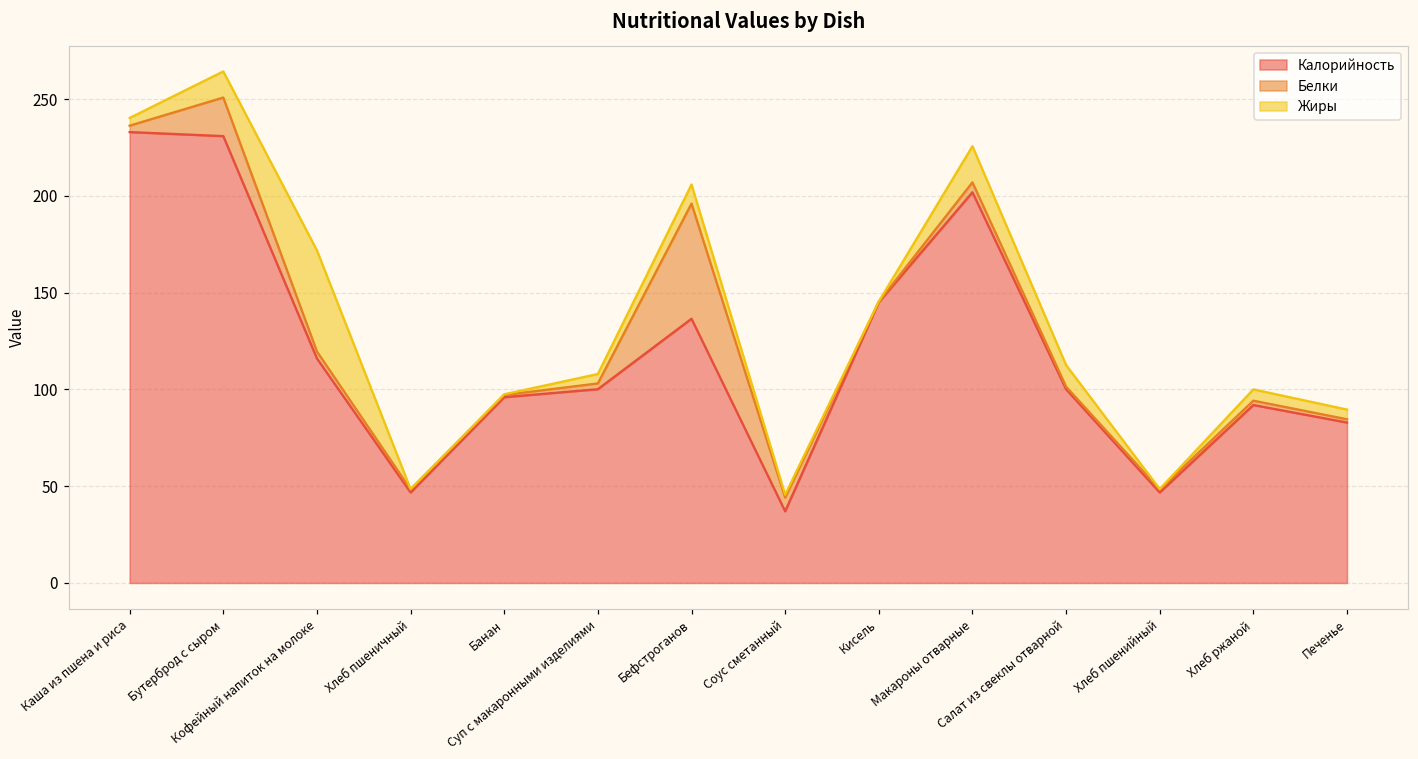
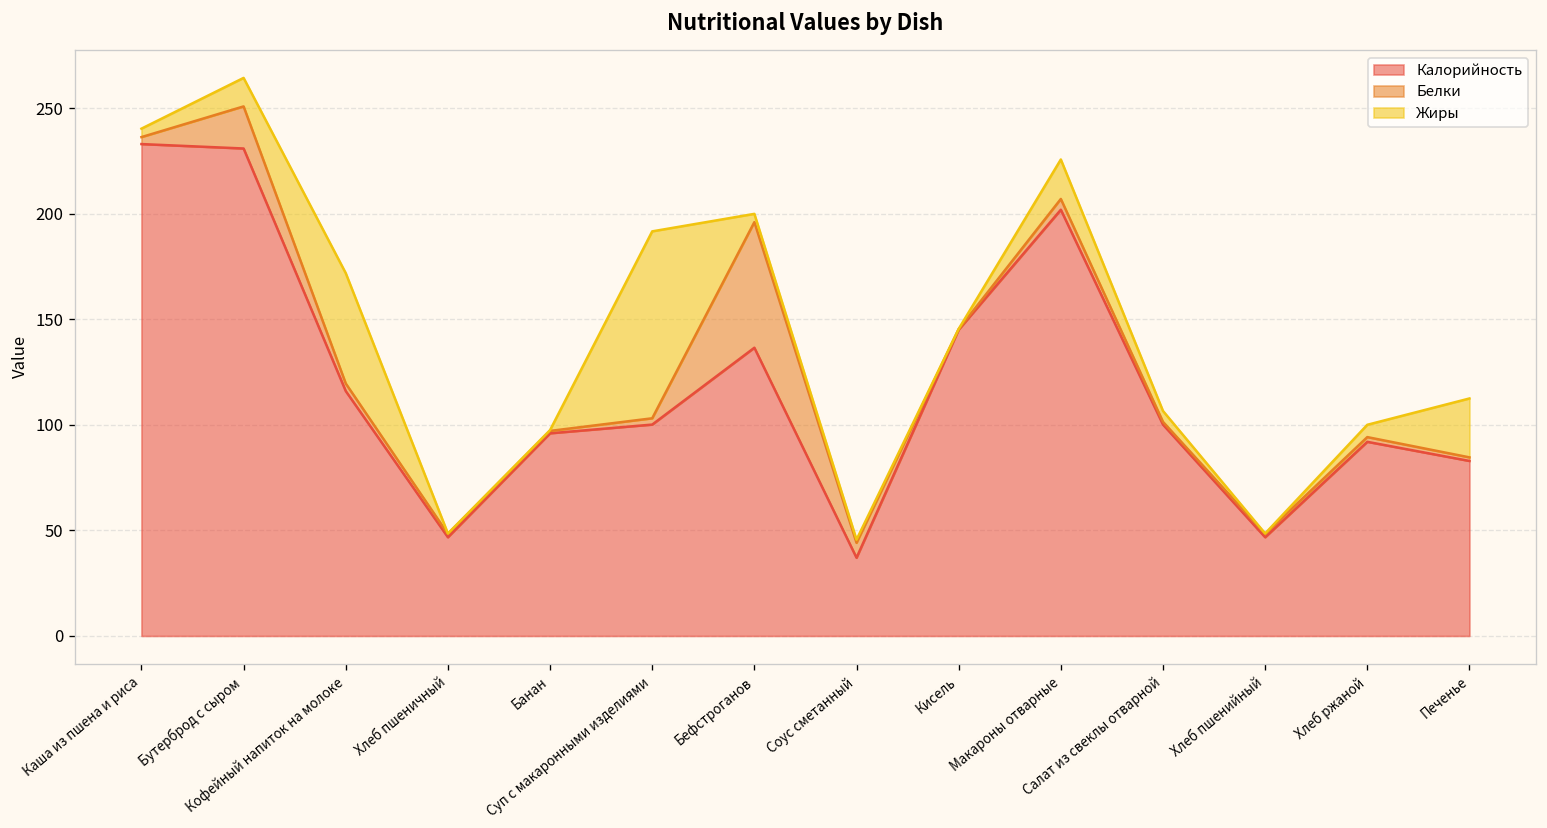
  {
    "Жиры": {
      "Каша из пшена и риса": 4,
      "Бутерброд с сыром": 14,
      "Кофейный напиток на молоке": 52,
-     "Суп с макаронными изделиями": 5,
-     "Бефстроганов": 10,
+     "Суп с макаронными изделиями": 89,
+     "Бефстроганов": 4,
      "Соус сметанный": 2,
      "Макароны отварные": 19,
-     "Салат из свеклы отварной": 11,
+     "Салат из свеклы отварной": 5,
      "Хлеб ржаной": 6,
-     "Печенье": 5
+     "Печенье": 28
    }
  }
